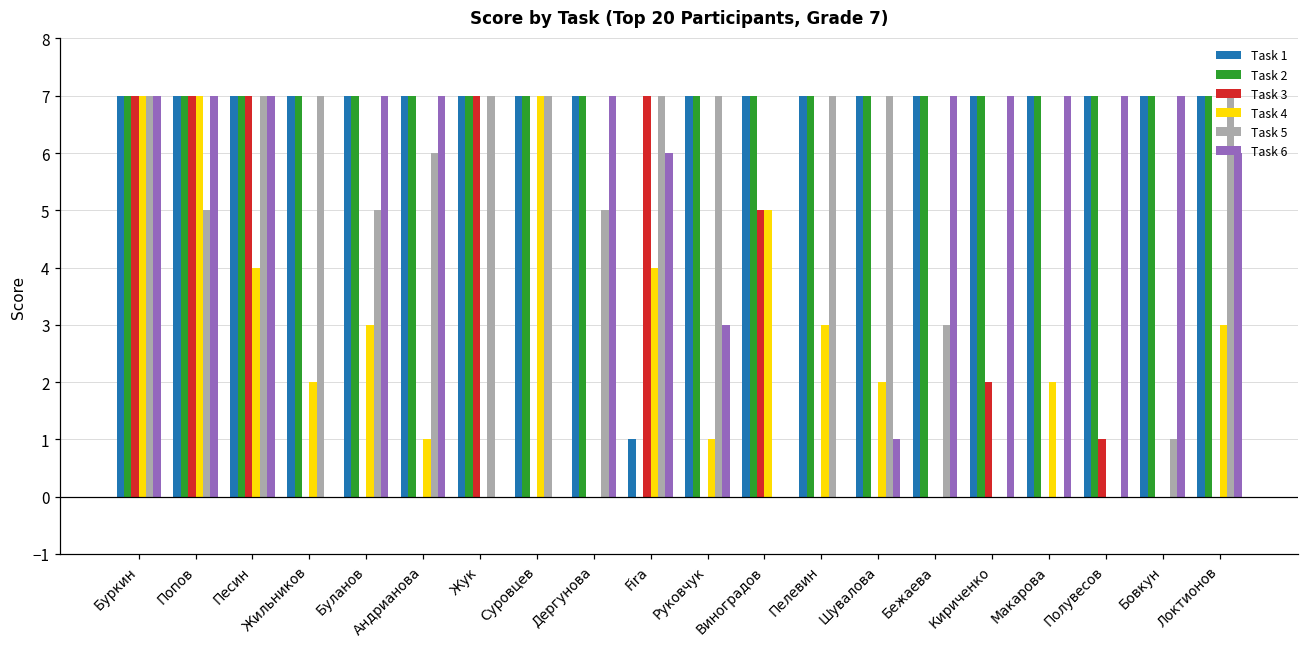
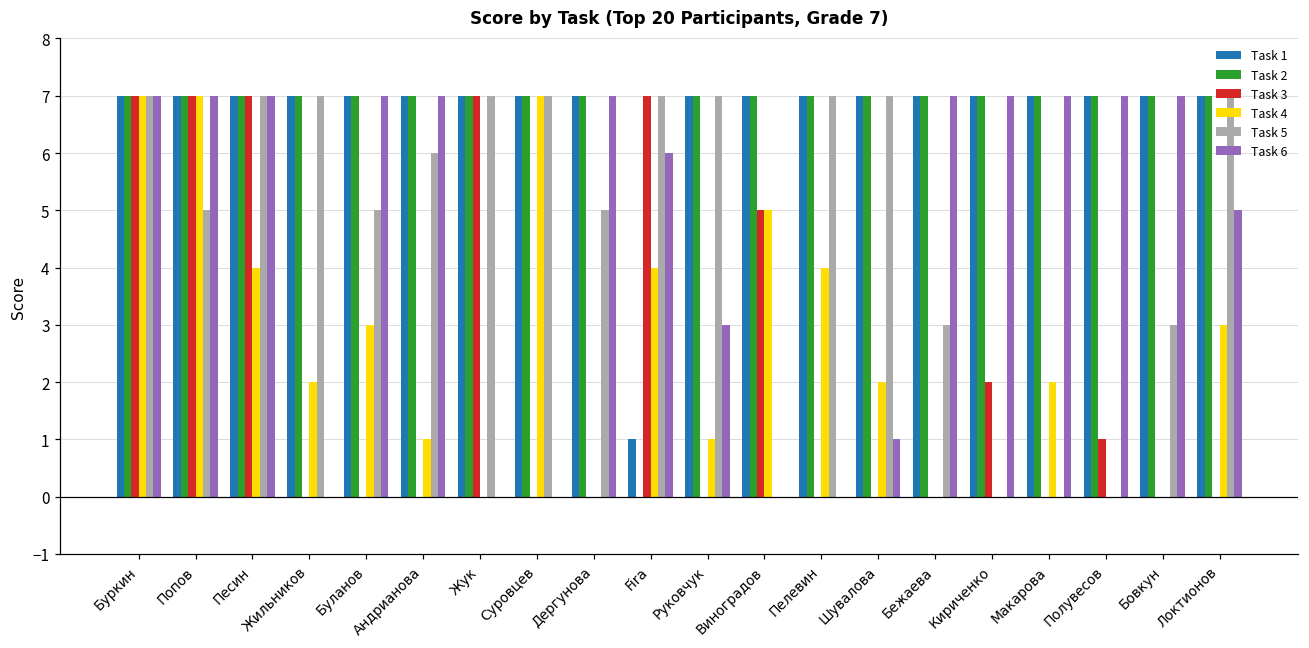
  {
    "Task 1": {
      "Буркин": 7,
      "Попов": 7,
      "Песин": 7,
      "Жильников": 7,
      "Буланов": 7,
      "Андрианова": 7,
      "Жук": 7,
      "Суровцев": 7,
      "Дергунова": 7,
      "Fira": 1,
      "Руковчук": 7,
      "Виноградов": 7,
      "Пелевин": 7,
      "Шувалова": 7,
      "Бежаева": 7,
      "Кириченко": 7,
      "Макарова": 7,
      "Полувесов": 7,
      "Бовкун": 7,
      "Локтионов": 7
    },
    "Task 2": {
      "Буркин": 7,
      "Попов": 7,
      "Песин": 7,
      "Жильников": 7,
      "Буланов": 7,
      "Андрианова": 7,
      "Жук": 7,
      "Суровцев": 7,
      "Дергунова": 7,
      "Fira": 0,
      "Руковчук": 7,
      "Виноградов": 7,
      "Пелевин": 7,
      "Шувалова": 7,
      "Бежаева": 7,
      "Кириченко": 7,
      "Макарова": 7,
      "Полувесов": 7,
      "Бовкун": 7,
      "Локтионов": 7
    },
    "Task 3": {
      "Буркин": 7,
      "Попов": 7,
      "Песин": 7,
      "Жильников": 0,
      "Буланов": 0,
      "Андрианова": 0,
      "Жук": 7,
      "Суровцев": 0,
      "Дергунова": 0,
      "Fira": 7,
      "Руковчук": 0,
      "Виноградов": 5,
      "Пелевин": 0,
      "Шувалова": 0,
      "Бежаева": 0,
      "Кириченко": 2,
      "Макарова": 0,
      "Полувесов": 1,
      "Бовкун": 0,
      "Локтионов": 0
    },
    "Task 4": {
      "Буркин": 7,
      "Попов": 7,
      "Песин": 4,
      "Жильников": 2,
      "Буланов": 3,
      "Андрианова": 1,
      "Жук": 0,
      "Суровцев": 7,
      "Дергунова": 0,
      "Fira": 4,
      "Руковчук": 1,
      "Виноградов": 5,
-     "Пелевин": 3,
+     "Пелевин": 4,
      "Шувалова": 2,
      "Бежаева": 0,
      "Кириченко": 0,
      "Макарова": 2,
      "Полувесов": 0,
      "Бовкун": 0,
      "Локтионов": 3
    },
    "Task 5": {
      "Буркин": 7,
      "Попов": 5,
      "Песин": 7,
      "Жильников": 7,
      "Буланов": 5,
      "Андрианова": 6,
      "Жук": 7,
      "Суровцев": 7,
      "Дергунова": 5,
      "Fira": 7,
      "Руковчук": 7,
      "Виноградов": 0,
      "Пелевин": 7,
      "Шувалова": 7,
      "Бежаева": 3,
      "Кириченко": 0,
      "Макарова": 0,
      "Полувесов": 0,
-     "Бовкун": 1,
+     "Бовкун": 3,
      "Локтионов": 7
    },
    "Task 6": {
      "Буркин": 7,
      "Попов": 7,
      "Песин": 7,
      "Жильников": 0,
      "Буланов": 7,
      "Андрианова": 7,
      "Жук": 0,
      "Суровцев": 0,
      "Дергунова": 7,
      "Fira": 6,
      "Руковчук": 3,
      "Виноградов": 0,
      "Пелевин": 0,
      "Шувалова": 1,
      "Бежаева": 7,
      "Кириченко": 7,
      "Макарова": 7,
      "Полувесов": 7,
      "Бовкун": 7,
-     "Локтионов": 6
+     "Локтионов": 5
    }
  }
